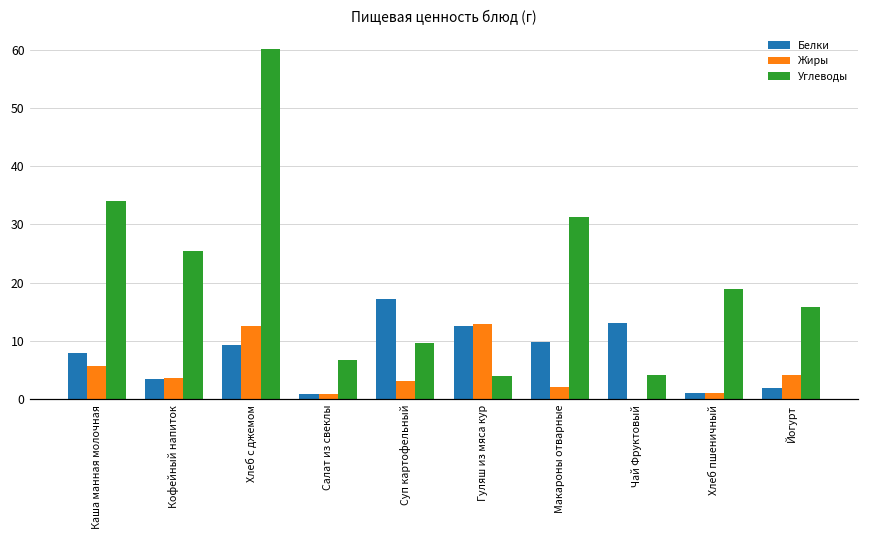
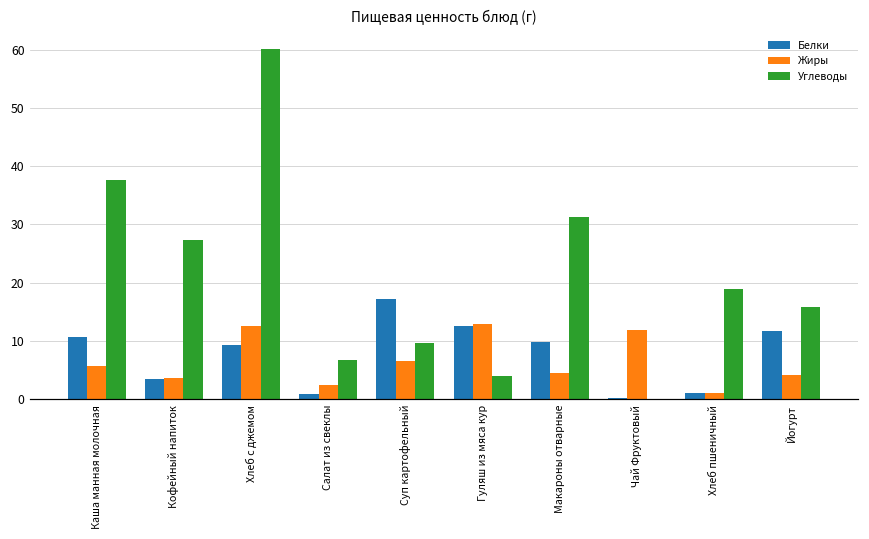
  {
    "Белки": {
-     "Каша манная молочная": 8,
+     "Каша манная молочная": 11,
      "Кофейный напиток": 4,
      "Хлеб с джемом": 9,
      "Салат из свеклы": 1,
      "Суп картофельный": 17,
      "Гуляш из мяса кур": 13,
      "Макароны отварные": 10,
-     "Чай Фруктовый": 13,
+     "Чай Фруктовый": 0,
      "Хлеб пшеничный": 1,
-     "Йогурт": 2
+     "Йогурт": 12
    },
    "Жиры": {
      "Каша манная молочная": 6,
      "Кофейный напиток": 4,
      "Хлеб с джемом": 13,
-     "Салат из свеклы": 1,
-     "Суп картофельный": 3,
+     "Салат из свеклы": 2,
+     "Суп картофельный": 7,
      "Гуляш из мяса кур": 13,
-     "Макароны отварные": 2,
-     "Чай Фруктовый": 0,
+     "Макароны отварные": 5,
+     "Чай Фруктовый": 12,
      "Хлеб пшеничный": 1,
      "Йогурт": 4
    },
    "Углеводы": {
-     "Каша манная молочная": 34,
-     "Кофейный напиток": 25,
+     "Каша манная молочная": 38,
+     "Кофейный напиток": 27,
      "Хлеб с джемом": 60,
      "Салат из свеклы": 7,
      "Суп картофельный": 10,
      "Гуляш из мяса кур": 4,
      "Макароны отварные": 31,
-     "Чай Фруктовый": 4,
+     "Чай Фруктовый": 0,
      "Хлеб пшеничный": 19,
      "Йогурт": 16
    }
  }
